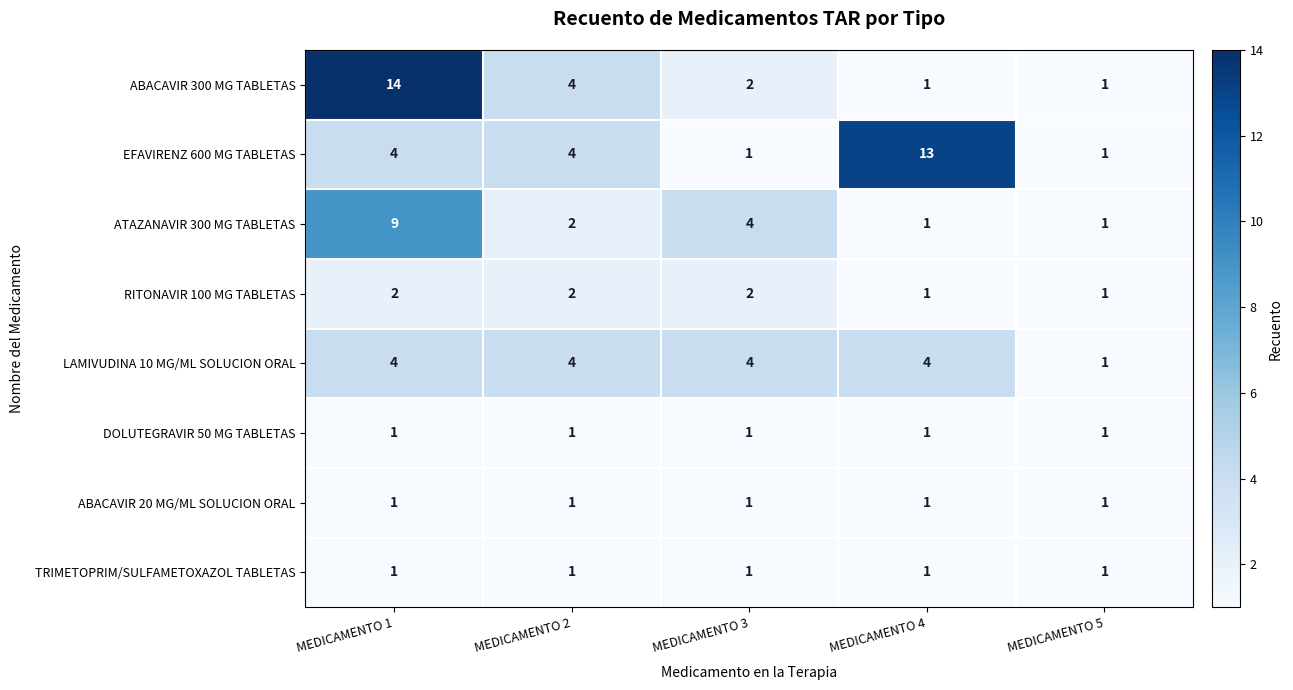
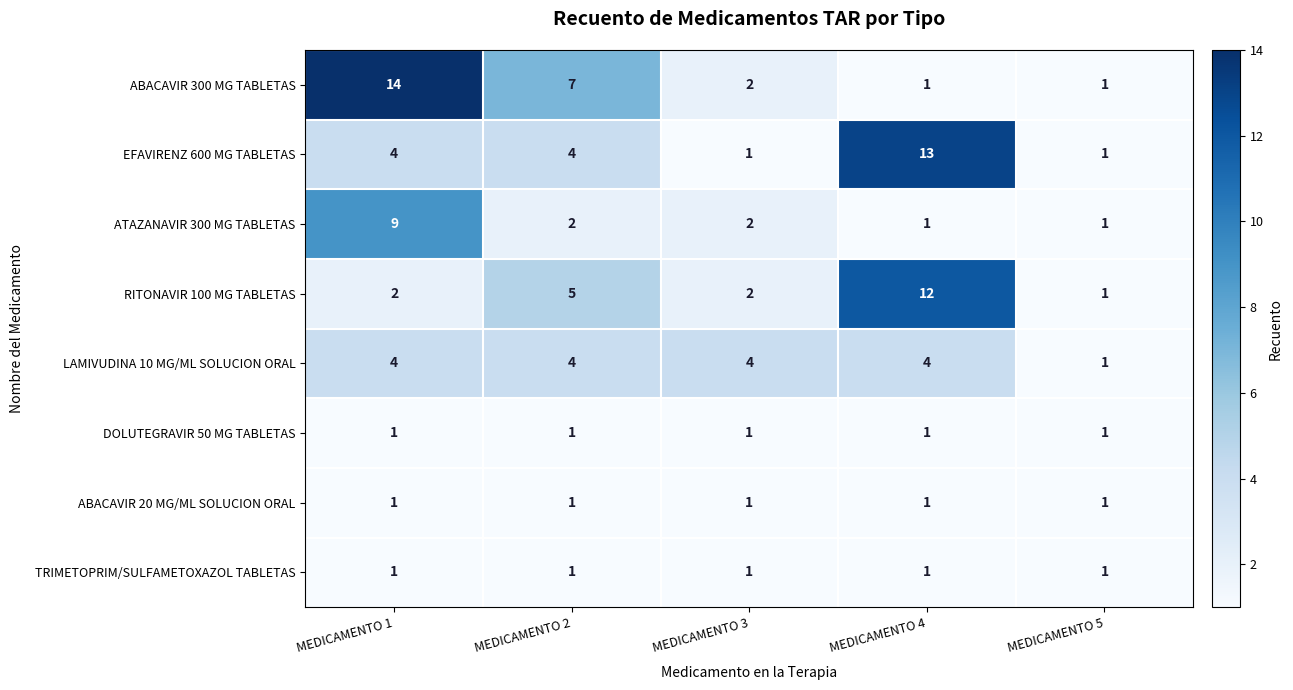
  {
    "ABACAVIR 300 MG TABLETAS": {
      "MEDICAMENTO 1": 14,
-     "MEDICAMENTO 2": 4,
+     "MEDICAMENTO 2": 7,
      "MEDICAMENTO 3": 2,
      "MEDICAMENTO 4": 1,
      "MEDICAMENTO 5": 1
    },
    "EFAVIRENZ 600 MG TABLETAS": {
      "MEDICAMENTO 1": 4,
      "MEDICAMENTO 2": 4,
      "MEDICAMENTO 3": 1,
      "MEDICAMENTO 4": 13,
      "MEDICAMENTO 5": 1
    },
    "ATAZANAVIR 300 MG TABLETAS": {
      "MEDICAMENTO 1": 9,
      "MEDICAMENTO 2": 2,
-     "MEDICAMENTO 3": 4,
+     "MEDICAMENTO 3": 2,
      "MEDICAMENTO 4": 1,
      "MEDICAMENTO 5": 1
    },
    "RITONAVIR 100 MG TABLETAS": {
      "MEDICAMENTO 1": 2,
-     "MEDICAMENTO 2": 2,
+     "MEDICAMENTO 2": 5,
      "MEDICAMENTO 3": 2,
-     "MEDICAMENTO 4": 1,
+     "MEDICAMENTO 4": 12,
      "MEDICAMENTO 5": 1
    },
    "LAMIVUDINA 10 MG/ML SOLUCION ORAL": {
      "MEDICAMENTO 1": 4,
      "MEDICAMENTO 2": 4,
      "MEDICAMENTO 3": 4,
      "MEDICAMENTO 4": 4,
      "MEDICAMENTO 5": 1
    },
    "DOLUTEGRAVIR 50 MG TABLETAS": {
      "MEDICAMENTO 1": 1,
      "MEDICAMENTO 2": 1,
      "MEDICAMENTO 3": 1,
      "MEDICAMENTO 4": 1,
      "MEDICAMENTO 5": 1
    },
    "ABACAVIR 20 MG/ML SOLUCION ORAL": {
      "MEDICAMENTO 1": 1,
      "MEDICAMENTO 2": 1,
      "MEDICAMENTO 3": 1,
      "MEDICAMENTO 4": 1,
      "MEDICAMENTO 5": 1
    },
    "TRIMETOPRIM/SULFAMETOXAZOL TABLETAS": {
      "MEDICAMENTO 1": 1,
      "MEDICAMENTO 2": 1,
      "MEDICAMENTO 3": 1,
      "MEDICAMENTO 4": 1,
      "MEDICAMENTO 5": 1
    }
  }
